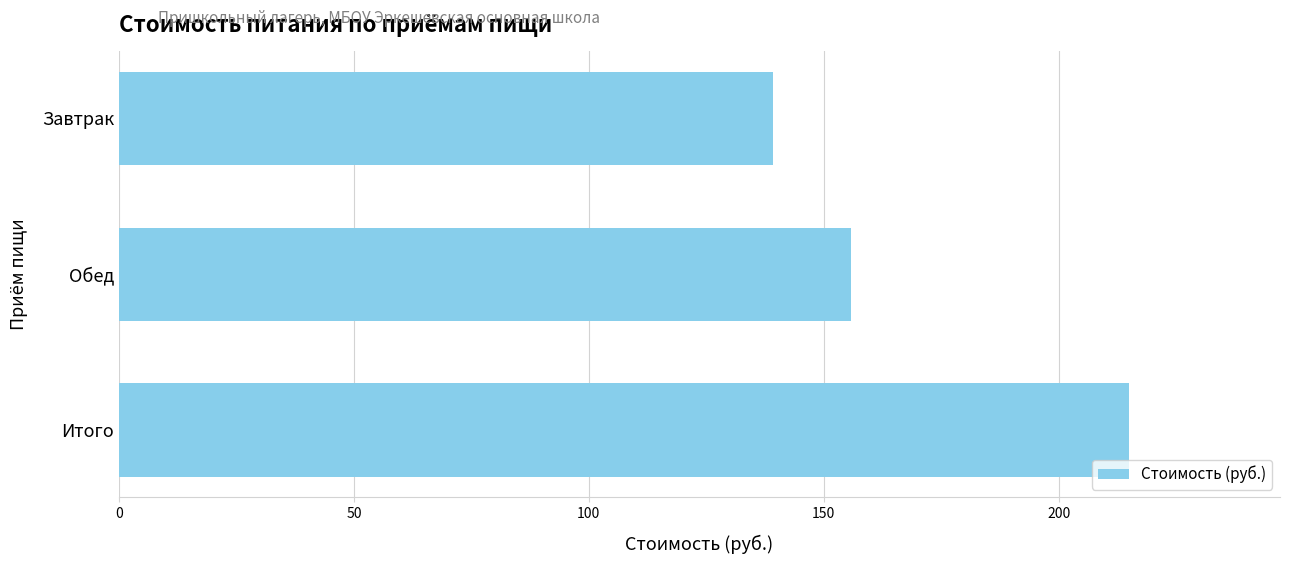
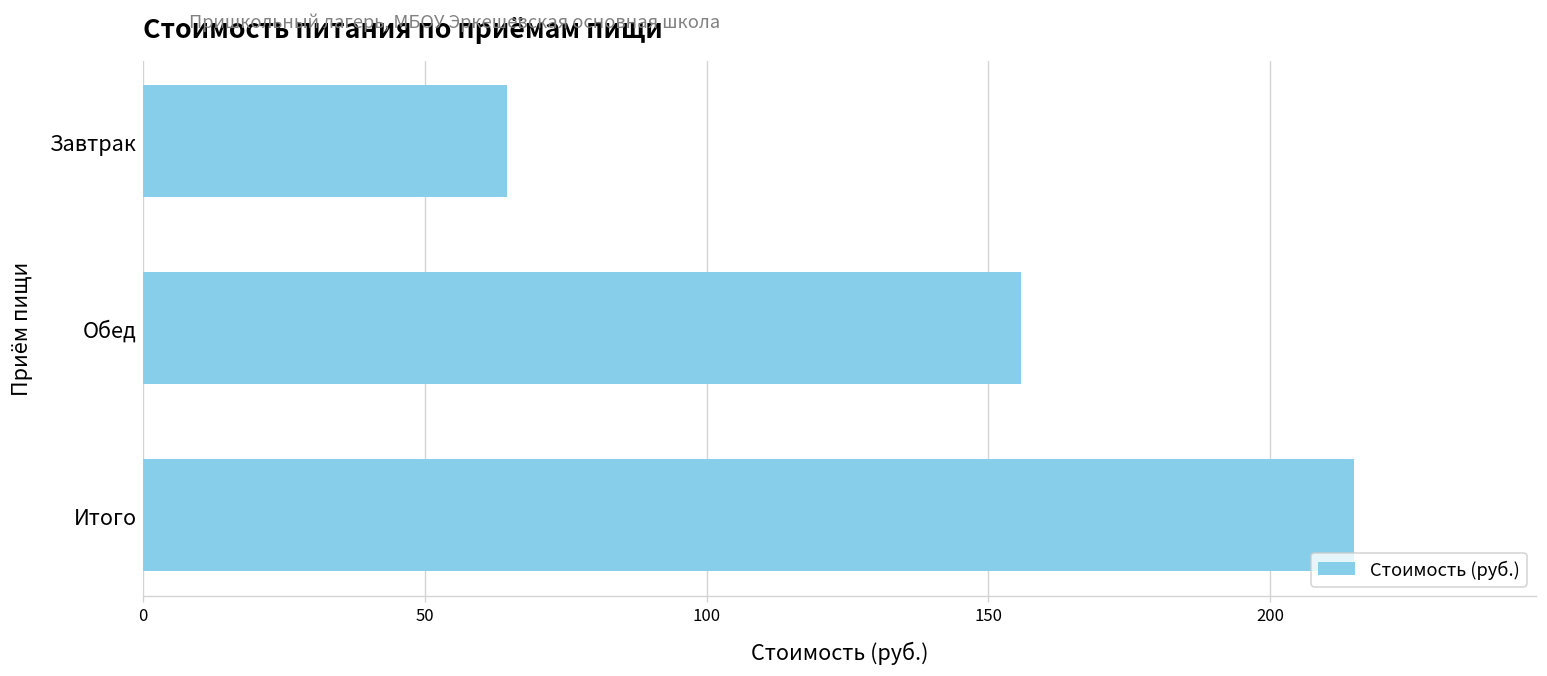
  {
-   "Завтрак": 139,
+   "Завтрак": 65,
    "Обед": 156,
    "Итого": 215
  }
